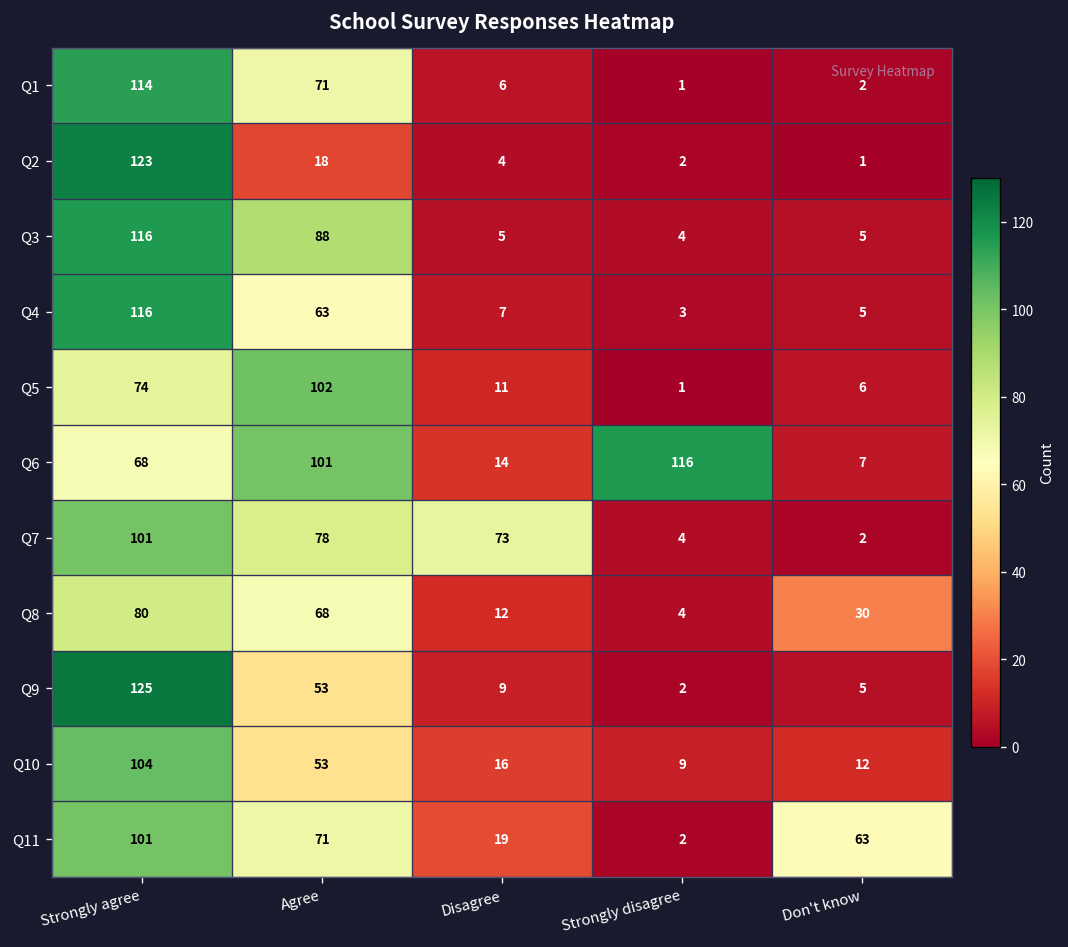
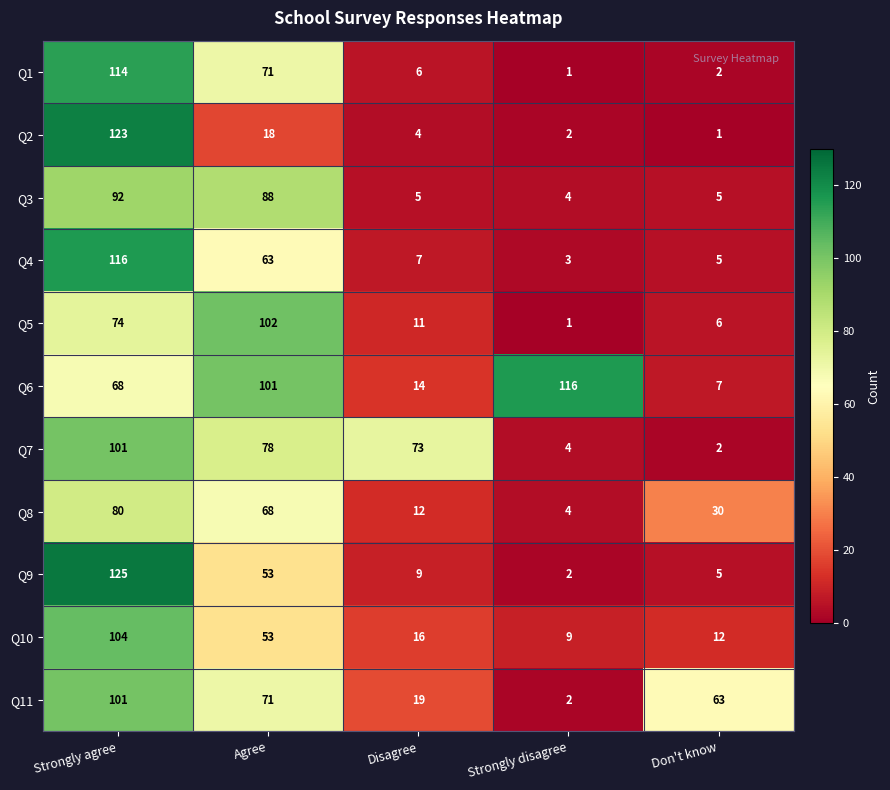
  {
    "Q1": {
      "Strongly agree": 114,
      "Agree": 71,
      "Disagree": 6,
      "Strongly disagree": 1
    },
    "Q2": {
      "Strongly agree": 123,
      "Agree": 18,
      "Disagree": 4,
      "Strongly disagree": 2,
      "Don't know": 1
    },
    "Q3": {
-     "Strongly agree": 116,
+     "Strongly agree": 92,
      "Agree": 88,
      "Disagree": 5,
      "Strongly disagree": 4,
      "Don't know": 5
    },
    "Q4": {
      "Strongly agree": 116,
      "Agree": 63,
      "Disagree": 7,
      "Strongly disagree": 3,
      "Don't know": 5
    },
    "Q5": {
      "Strongly agree": 74,
      "Agree": 102,
      "Disagree": 11,
      "Strongly disagree": 1,
      "Don't know": 6
    },
    "Q6": {
      "Strongly agree": 68,
      "Agree": 101,
      "Disagree": 14,
      "Strongly disagree": 116,
      "Don't know": 7
    },
    "Q7": {
      "Strongly agree": 101,
      "Agree": 78,
      "Disagree": 73,
      "Strongly disagree": 4,
      "Don't know": 2
    },
    "Q8": {
      "Strongly agree": 80,
      "Agree": 68,
      "Disagree": 12,
      "Strongly disagree": 4,
      "Don't know": 30
    },
    "Q9": {
      "Strongly agree": 125,
      "Agree": 53,
      "Disagree": 9,
      "Strongly disagree": 2,
      "Don't know": 5
    },
    "Q10": {
      "Strongly agree": 104,
      "Agree": 53,
      "Disagree": 16,
      "Strongly disagree": 9,
      "Don't know": 12
    },
    "Q11": {
      "Strongly agree": 101,
      "Agree": 71,
      "Disagree": 19,
      "Strongly disagree": 2,
      "Don't know": 63
    }
  }
